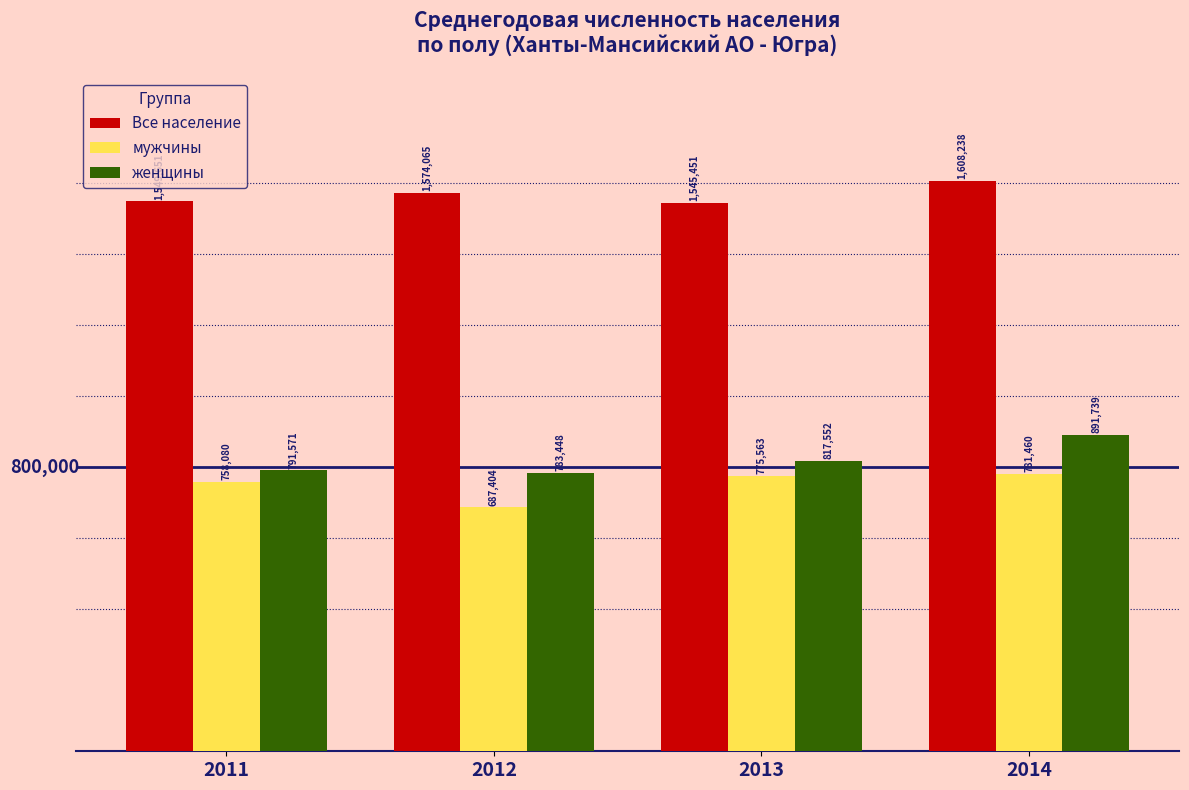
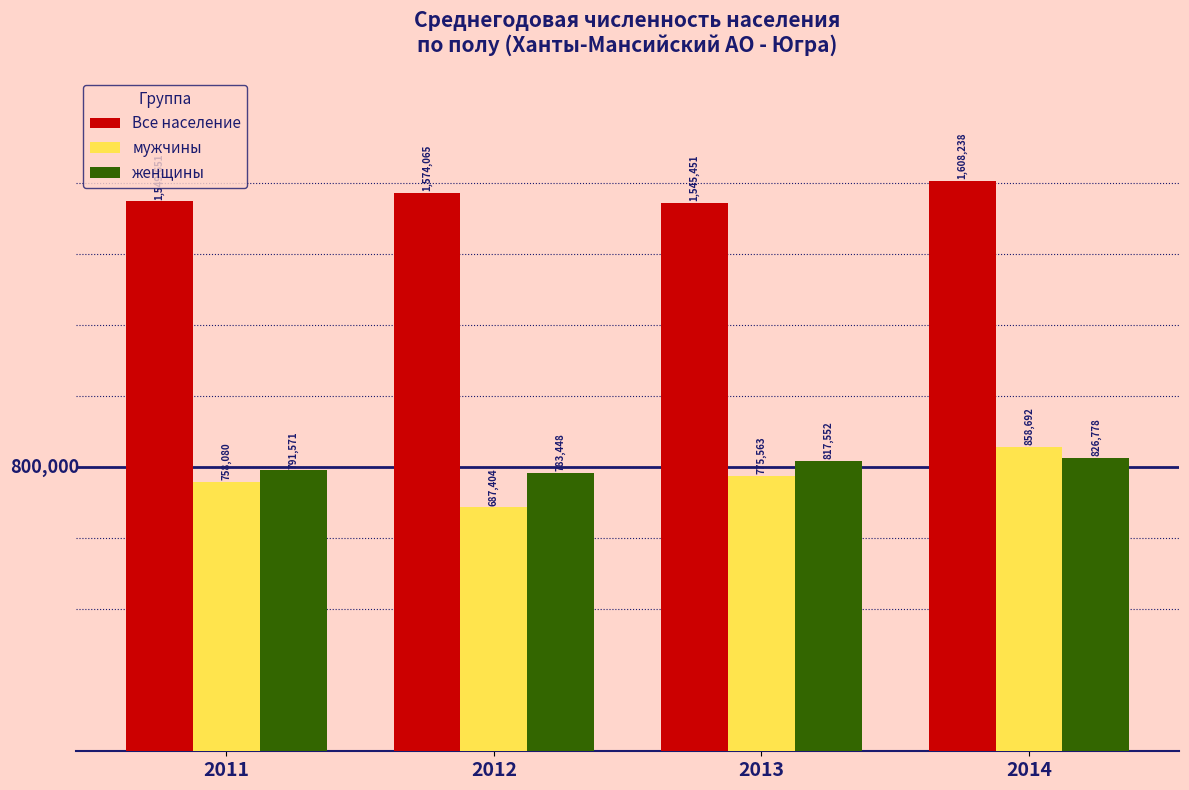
  {
    "Все население": {
      "2012": "1,574,065",
      "2013": "1,545,451",
      "2014": "1,608,238"
    },
    "мужчины": {
      "2011": "758,080",
      "2012": "687,404",
      "2013": "775,563",
-     "2014": "781,460"
+     "2014": "858,692"
    },
    "женщины": {
      "2011": "791,571",
      "2012": "783,448",
      "2013": "817,552",
-     "2014": "891,739"
+     "2014": "826,778"
    }
  }
